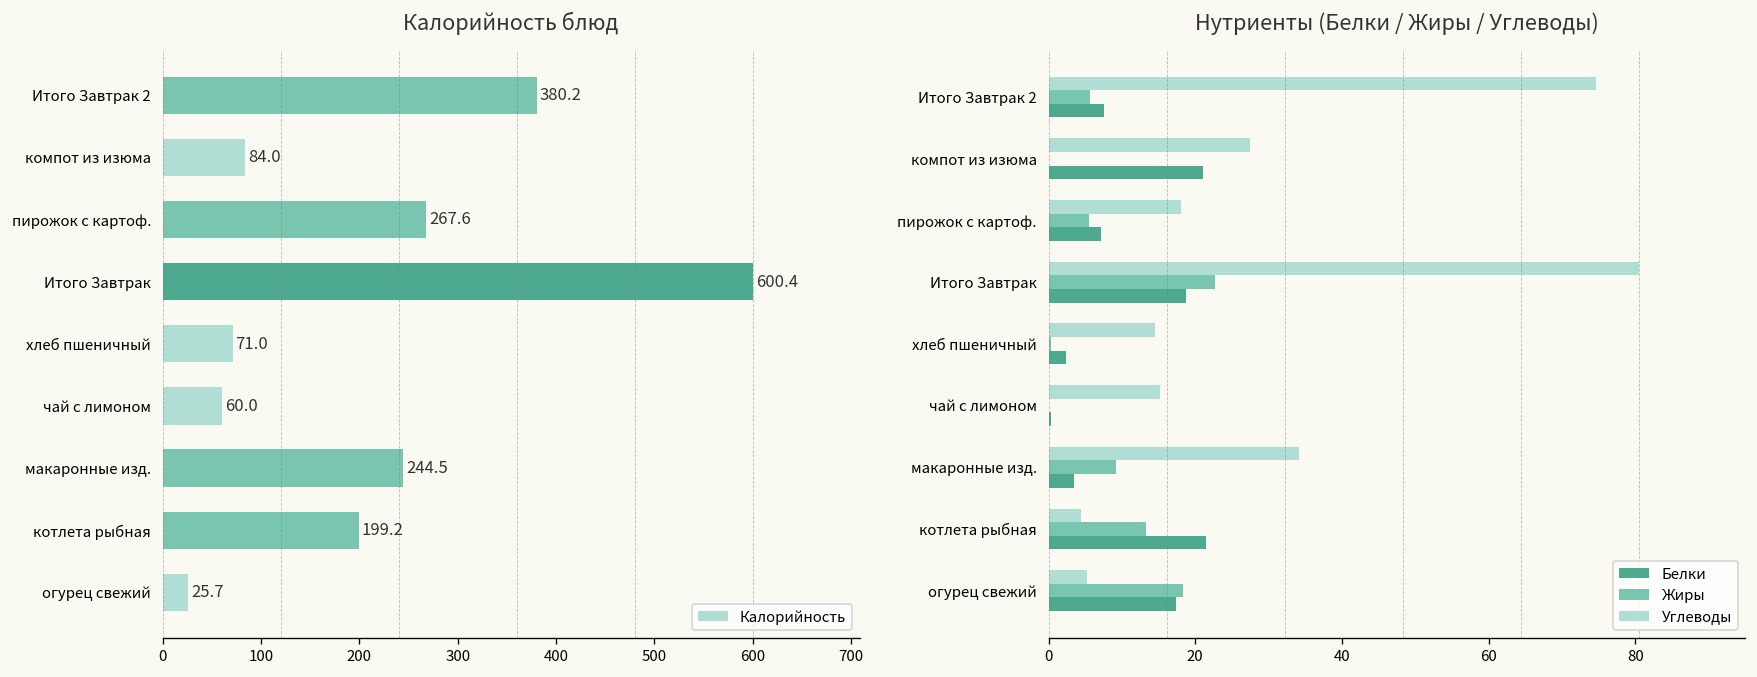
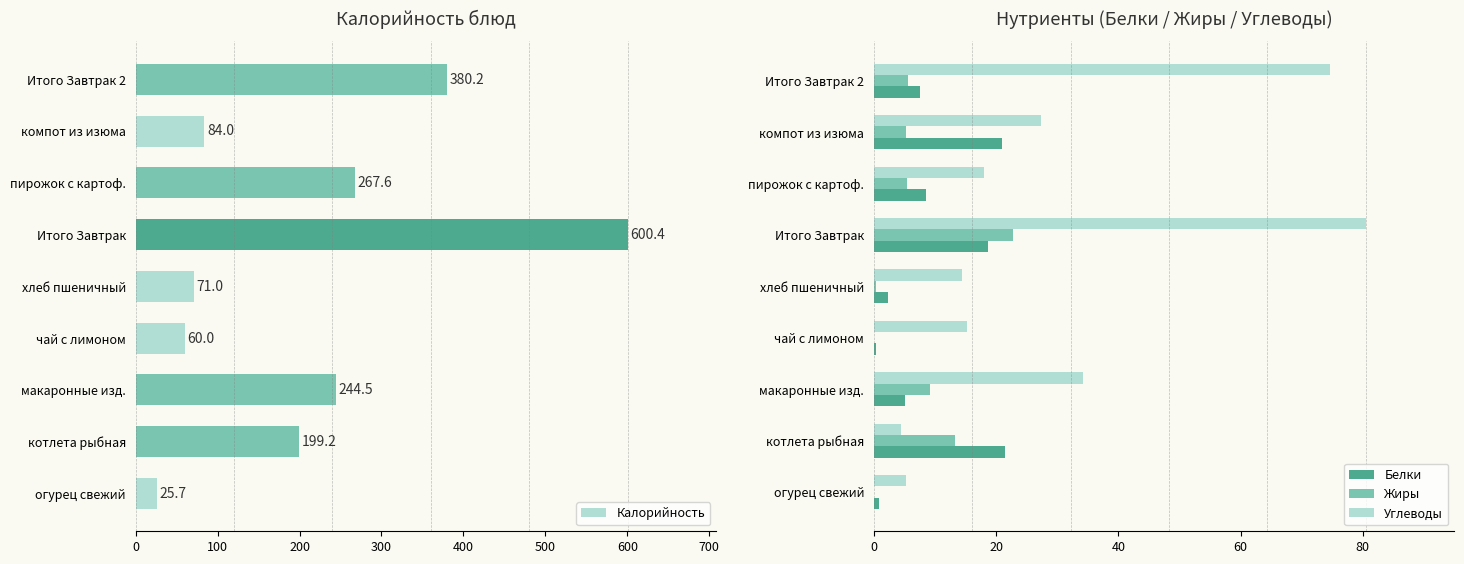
  {
    "Калорийность блюд": {
      "Итого Завтрак 2": 380.2,
      "компот из изюма": 84.0,
      "пирожок с картоф.": 267.6,
      "Итого Завтрак": 600.4,
      "хлеб пшеничный": 71.0,
      "чай с лимоном": 60.0,
      "макаронные изд.": 244.5,
      "котлета рыбная": 199.2,
      "огурец свежий": 25.7
    },
    "Нутриенты (Белки / Жиры / Углеводы)": {
      "Белки": {
        "Итого Завтрак 2": 8,
        "компот из изюма": 21,
-       "пирожок с картоф.": 7,
+       "пирожок с картоф.": 9,
        "Итого Завтрак": 19,
        "хлеб пшеничный": 2,
-       "макаронные изд.": 4,
+       "макаронные изд.": 5,
        "котлета рыбная": 22,
-       "огурец свежий": 17
+       "огурец свежий": 1
      },
      "Жиры": {
        "Итого Завтрак 2": 6,
-       "компот из изюма": 0,
+       "компот из изюма": 5,
        "пирожок с картоф.": 6,
        "Итого Завтрак": 23,
        "чай с лимоном": 0,
        "макаронные изд.": 9,
        "котлета рыбная": 13,
-       "огурец свежий": 18
+       "огурец свежий": 0
      },
      "Углеводы": {
        "Итого Завтрак 2": 75,
        "компот из изюма": 27,
        "пирожок с картоф.": 18,
        "Итого Завтрак": 81,
        "хлеб пшеничный": 15,
        "чай с лимоном": 15,
        "макаронные изд.": 34,
        "котлета рыбная": 4,
        "огурец свежий": 5
      }
    }
  }
